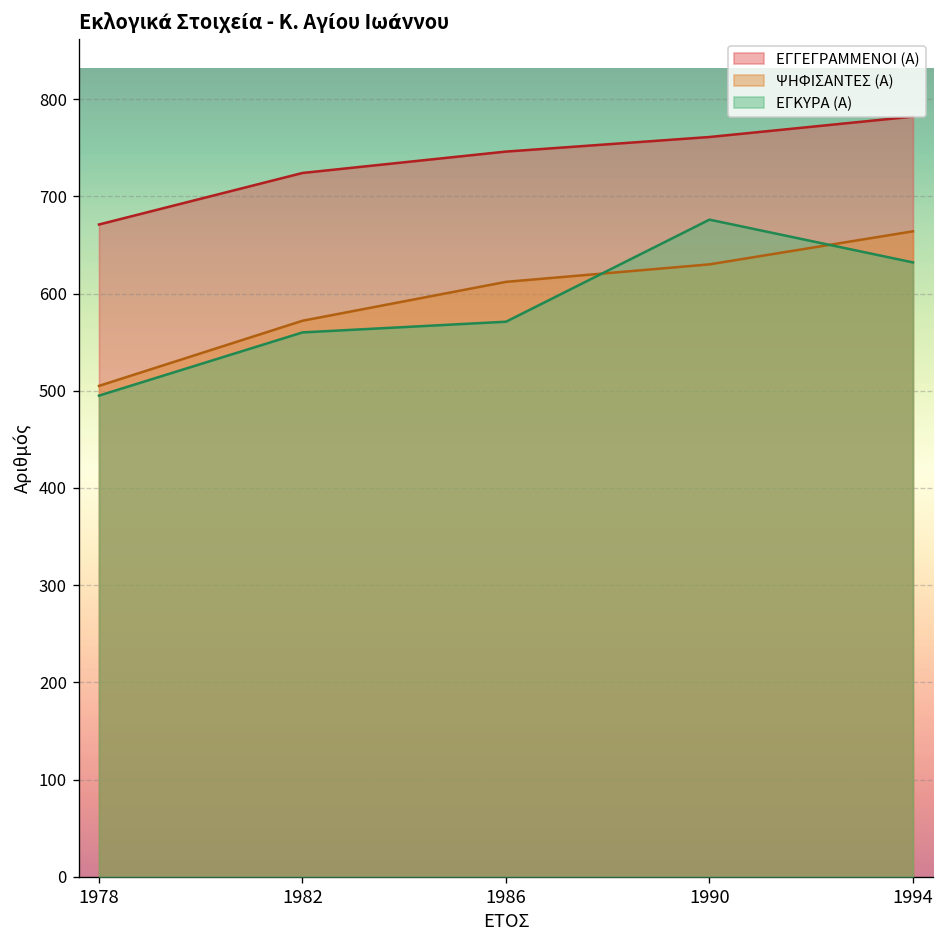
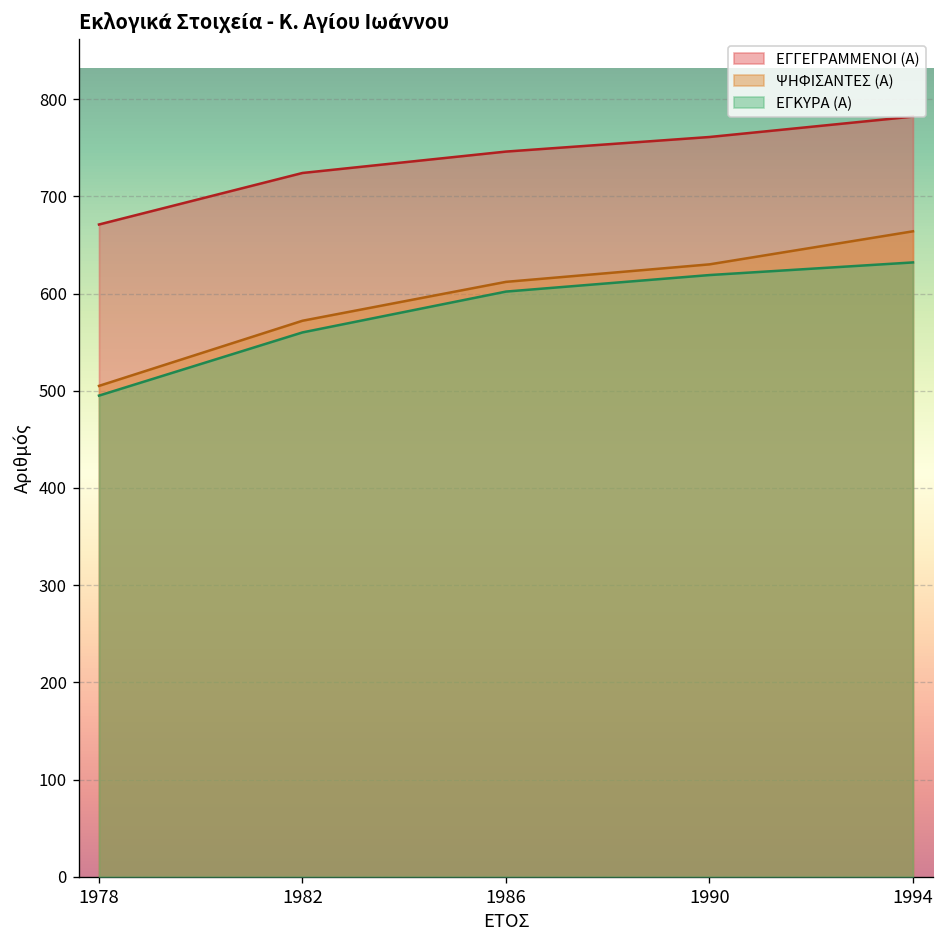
  {
    "ΕΓΚΥΡΑ (Α)": {
      "1978": 500,
      "1982": 560,
-     "1986": 570,
-     "1990": 680,
+     "1986": 600,
+     "1990": 620,
      "1994": 630
    }
  }
